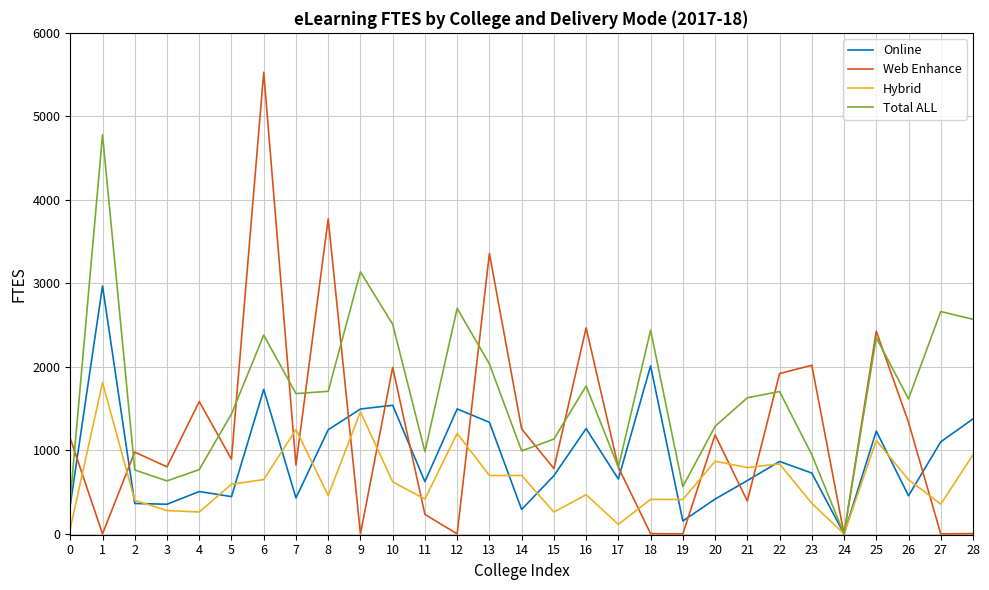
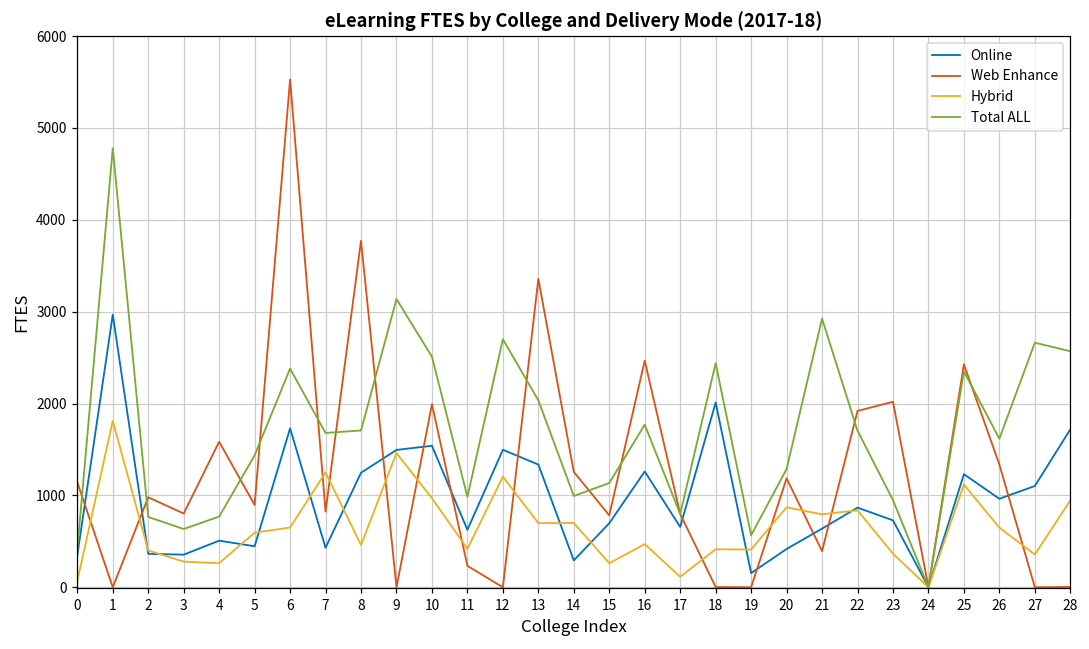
  {
    "Online": {
      "0": 300,
      "1": 3000,
      "2": 400,
      "3": 400,
      "4": 500,
      "5": 400,
      "6": 1700,
      "7": 400,
      "8": 1200,
      "9": 1500,
      "10": 1500,
      "11": 600,
      "12": 1500,
      "13": 1300,
      "14": 300,
      "15": 700,
      "16": 1300,
      "17": 700,
      "18": 2000,
      "19": 200,
      "20": 400,
      "21": 600,
      "23": 700,
      "25": 1200,
-     "26": 500,
+     "26": 1000,
      "27": 1100,
-     "28": 1400
+     "28": 1700
    },
    "Web Enhance": {
      "0": 1100,
      "1": 0,
      "2": 1000,
      "3": 800,
      "4": 1600,
      "5": 900,
      "6": 5500,
      "7": 800,
      "8": 3800,
      "9": 0,
      "10": 2000,
      "11": 200,
      "12": 0,
      "13": 3400,
      "14": 1300,
      "15": 800,
      "16": 2500,
      "18": 0,
      "19": 0,
      "20": 1200,
      "21": 400,
      "22": 1900,
      "23": 2000,
      "25": 2400,
      "26": 1300,
      "27": 0,
      "28": 0
    },
    "Hybrid": {
      "0": 100,
      "1": 1800,
      "2": 400,
      "3": 300,
      "4": 300,
      "5": 600,
      "6": 700,
      "7": 1200,
      "8": 500,
      "9": 1500,
-     "10": 600,
+     "10": 1000,
      "11": 400,
      "12": 1200,
      "13": 700,
      "14": 700,
      "15": 300,
      "16": 500,
      "17": 100,
      "18": 400,
      "19": 400,
      "20": 900,
      "21": 800,
      "23": 400,
      "25": 1100,
      "26": 600,
      "27": 400,
      "28": 900
    },
    "Total ALL": {
      "0": 400,
      "1": 4800,
      "2": 800,
      "3": 600,
      "4": 800,
      "5": 1400,
      "6": 2400,
      "7": 1700,
      "8": 1700,
      "9": 3100,
      "10": 2500,
      "11": 1000,
      "12": 2700,
      "13": 2000,
      "14": 1000,
      "15": 1100,
      "16": 1800,
      "18": 2400,
      "19": 600,
      "20": 1300,
-     "21": 1600,
+     "21": 2900,
      "22": 1700,
      "23": 900,
      "25": 2300,
      "26": 1600,
      "27": 2700,
      "28": 2600
    }
  }
